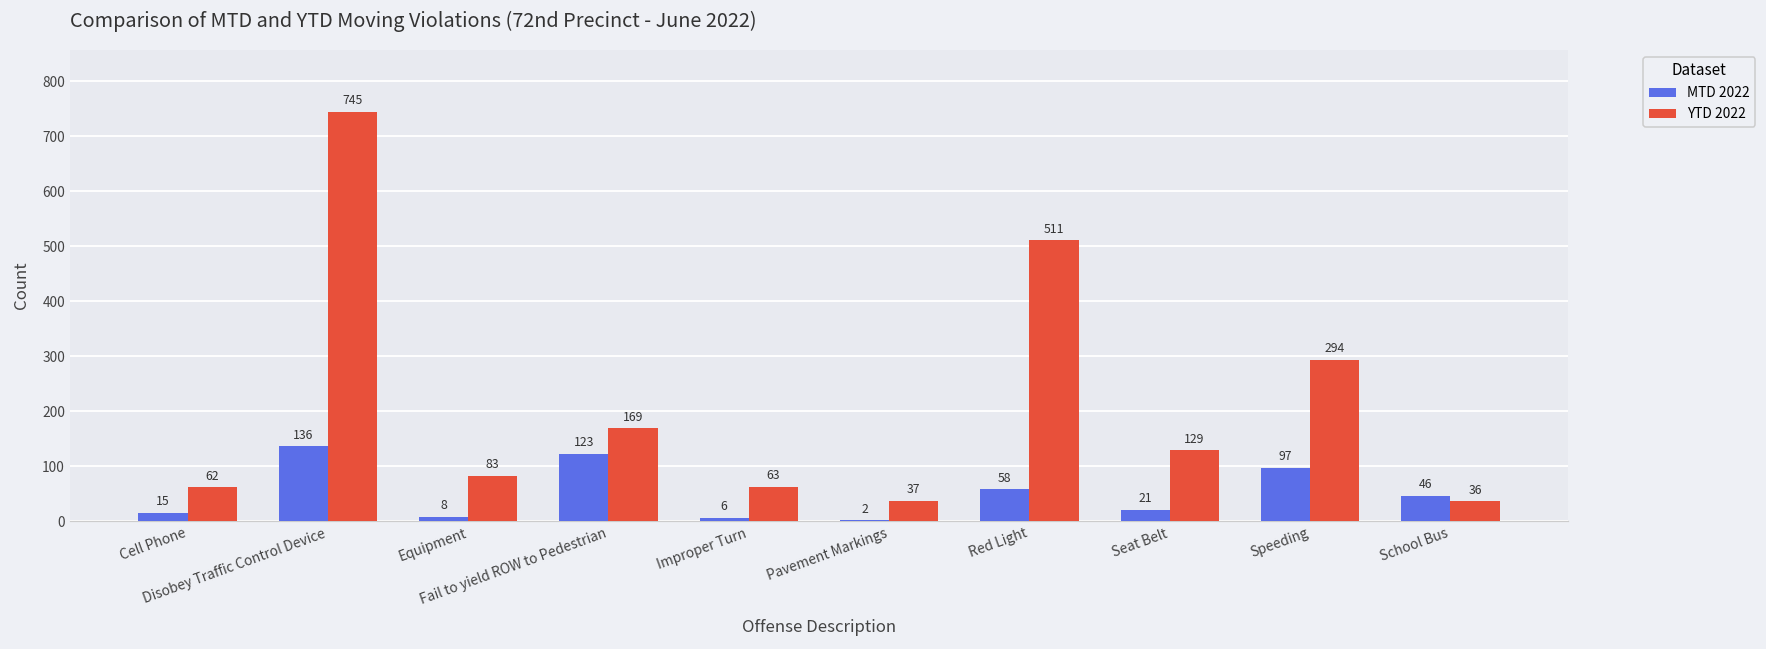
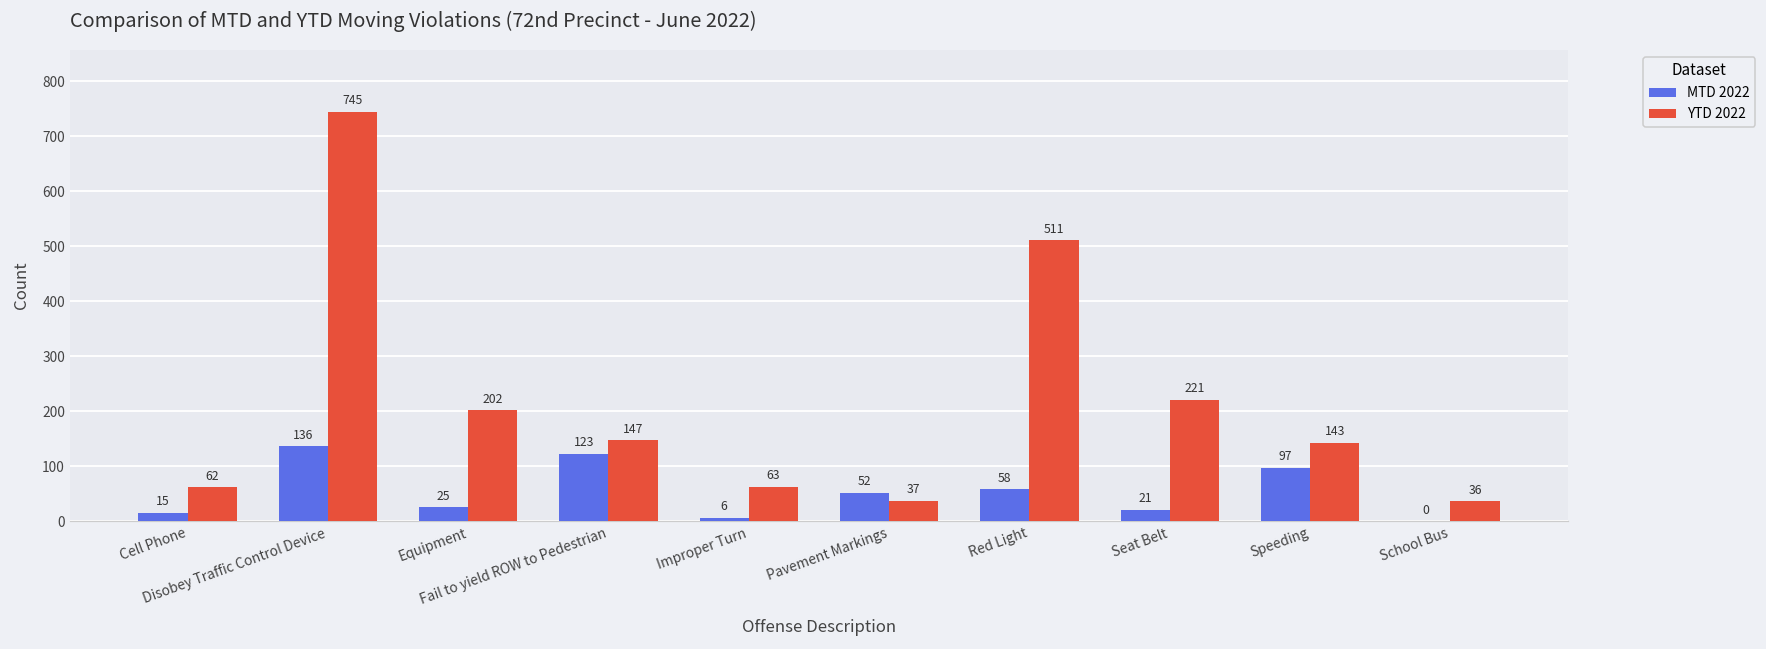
  {
    "MTD 2022": {
      "Cell Phone": 15,
      "Disobey Traffic Control Device": 136,
-     "Equipment": 8,
+     "Equipment": 25,
      "Fail to yield ROW to Pedestrian": 123,
      "Improper Turn": 6,
-     "Pavement Markings": 2,
+     "Pavement Markings": 52,
      "Red Light": 58,
      "Seat Belt": 21,
      "Speeding": 97,
-     "School Bus": 46
+     "School Bus": 0
    },
    "YTD 2022": {
      "Cell Phone": 62,
      "Disobey Traffic Control Device": 745,
-     "Equipment": 83,
-     "Fail to yield ROW to Pedestrian": 169,
+     "Equipment": 202,
+     "Fail to yield ROW to Pedestrian": 147,
      "Improper Turn": 63,
      "Pavement Markings": 37,
      "Red Light": 511,
-     "Seat Belt": 129,
-     "Speeding": 294,
+     "Seat Belt": 221,
+     "Speeding": 143,
      "School Bus": 36
    }
  }
